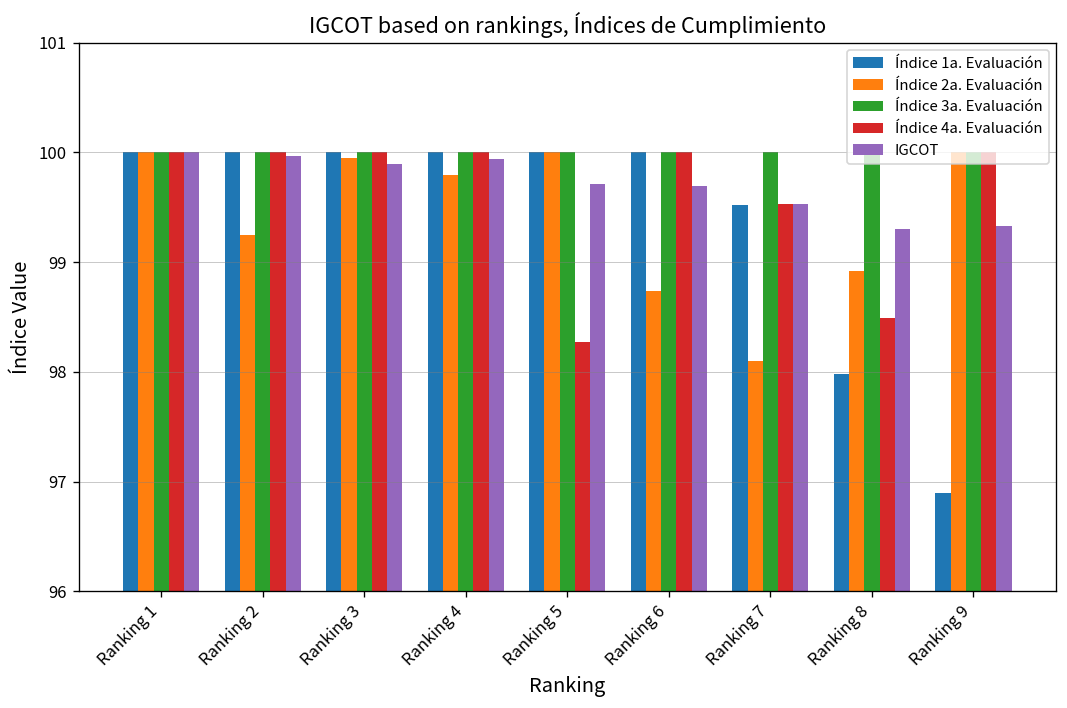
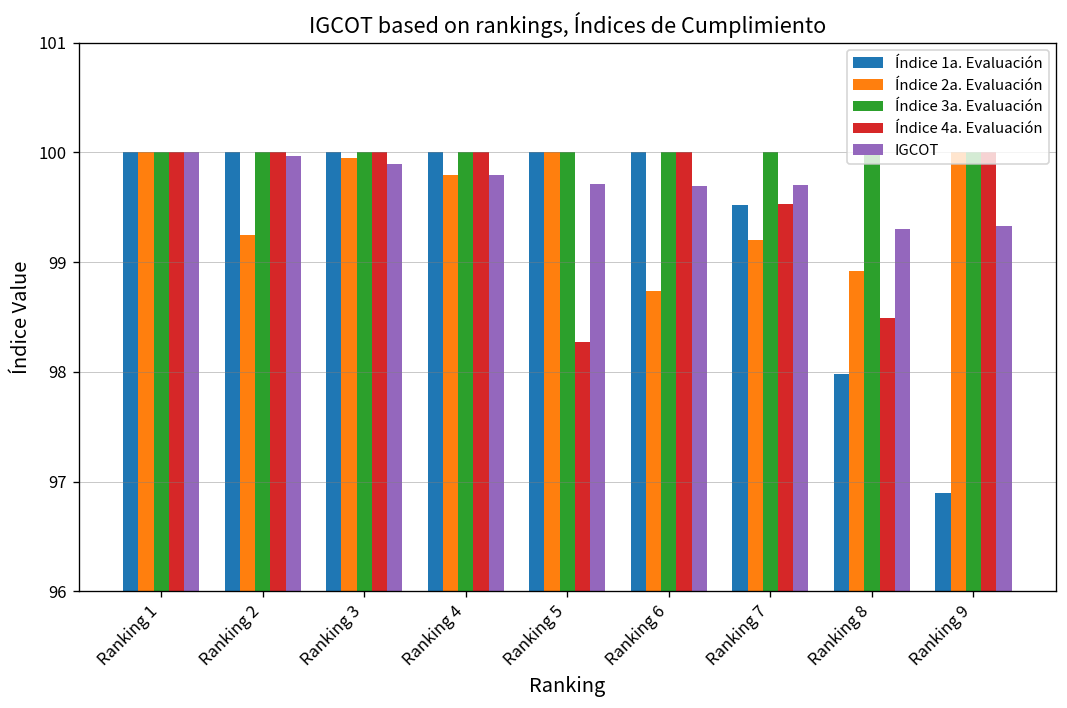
  {
    "Índice 1a. Evaluación": {
      "Ranking 1": 100.0,
      "Ranking 2": 100.0,
      "Ranking 3": 100.0,
      "Ranking 4": 100.0,
      "Ranking 5": 100.0,
      "Ranking 6": 100.0,
      "Ranking 7": 99.5,
      "Ranking 8": 98.0,
      "Ranking 9": 96.9
    },
    "Índice 2a. Evaluación": {
      "Ranking 1": 100.0,
      "Ranking 2": 99.3,
      "Ranking 3": 100.0,
      "Ranking 4": 99.8,
      "Ranking 5": 100.0,
      "Ranking 6": 98.7,
-     "Ranking 7": 98.1,
+     "Ranking 7": 99.2,
      "Ranking 8": 98.9
    },
    "Índice 3a. Evaluación": {
      "Ranking 1": 100.0,
      "Ranking 2": 100.0,
      "Ranking 3": 100.0,
      "Ranking 4": 100.0,
      "Ranking 5": 100.0,
      "Ranking 6": 100.0,
      "Ranking 7": 100.0
    },
    "Índice 4a. Evaluación": {
      "Ranking 1": 100.0,
      "Ranking 2": 100.0,
      "Ranking 3": 100.0,
      "Ranking 4": 100.0,
      "Ranking 5": 98.3,
      "Ranking 6": 100.0,
      "Ranking 7": 99.5,
      "Ranking 8": 98.5
    },
    "IGCOT": {
      "Ranking 1": 100.0,
      "Ranking 2": 100.0,
      "Ranking 3": 99.9,
-     "Ranking 4": 99.9,
+     "Ranking 4": 99.8,
      "Ranking 5": 99.7,
      "Ranking 6": 99.7,
-     "Ranking 7": 99.5,
+     "Ranking 7": 99.7,
      "Ranking 8": 99.3,
      "Ranking 9": 99.3
    }
  }
